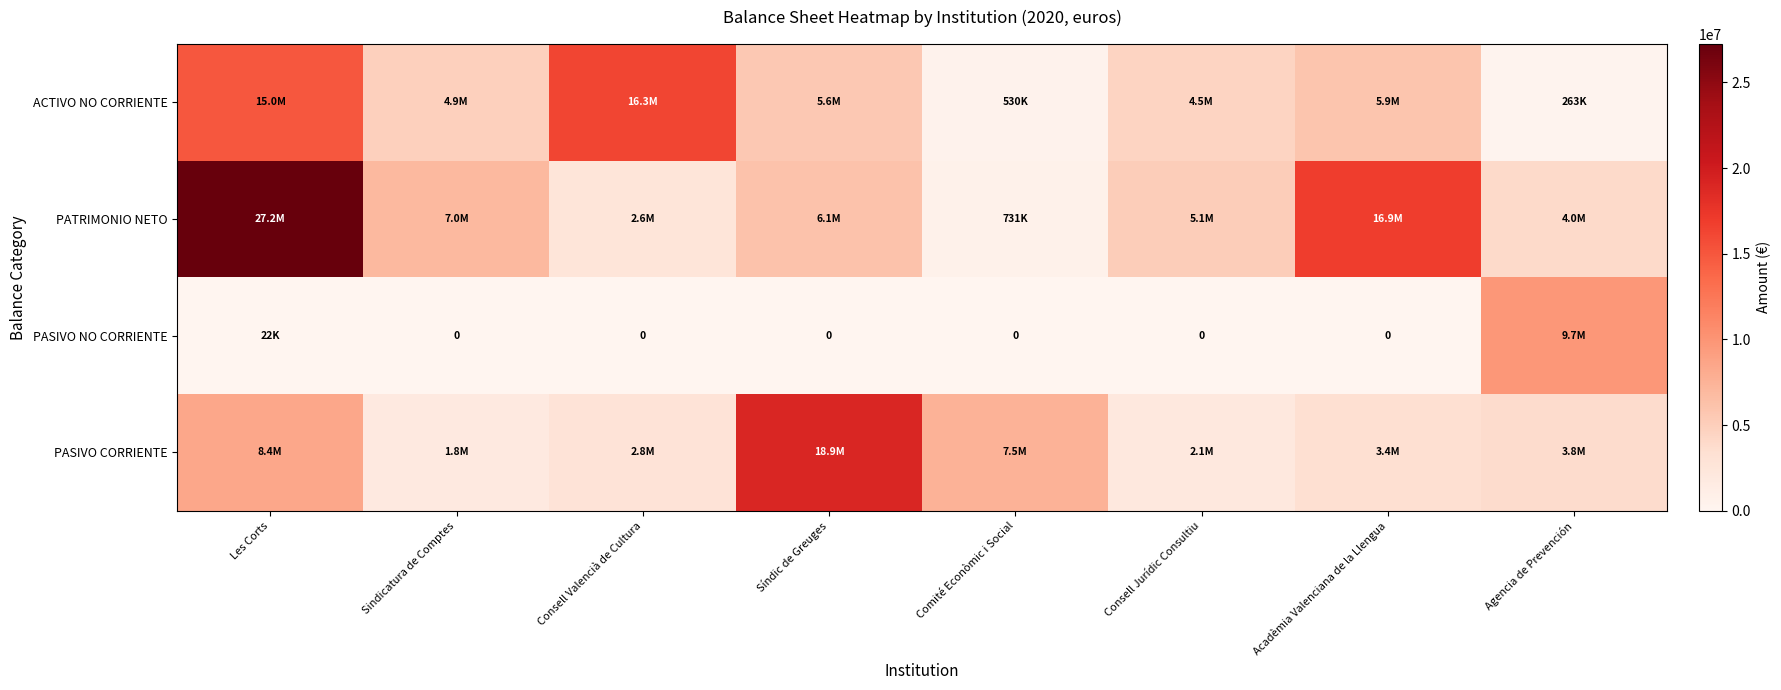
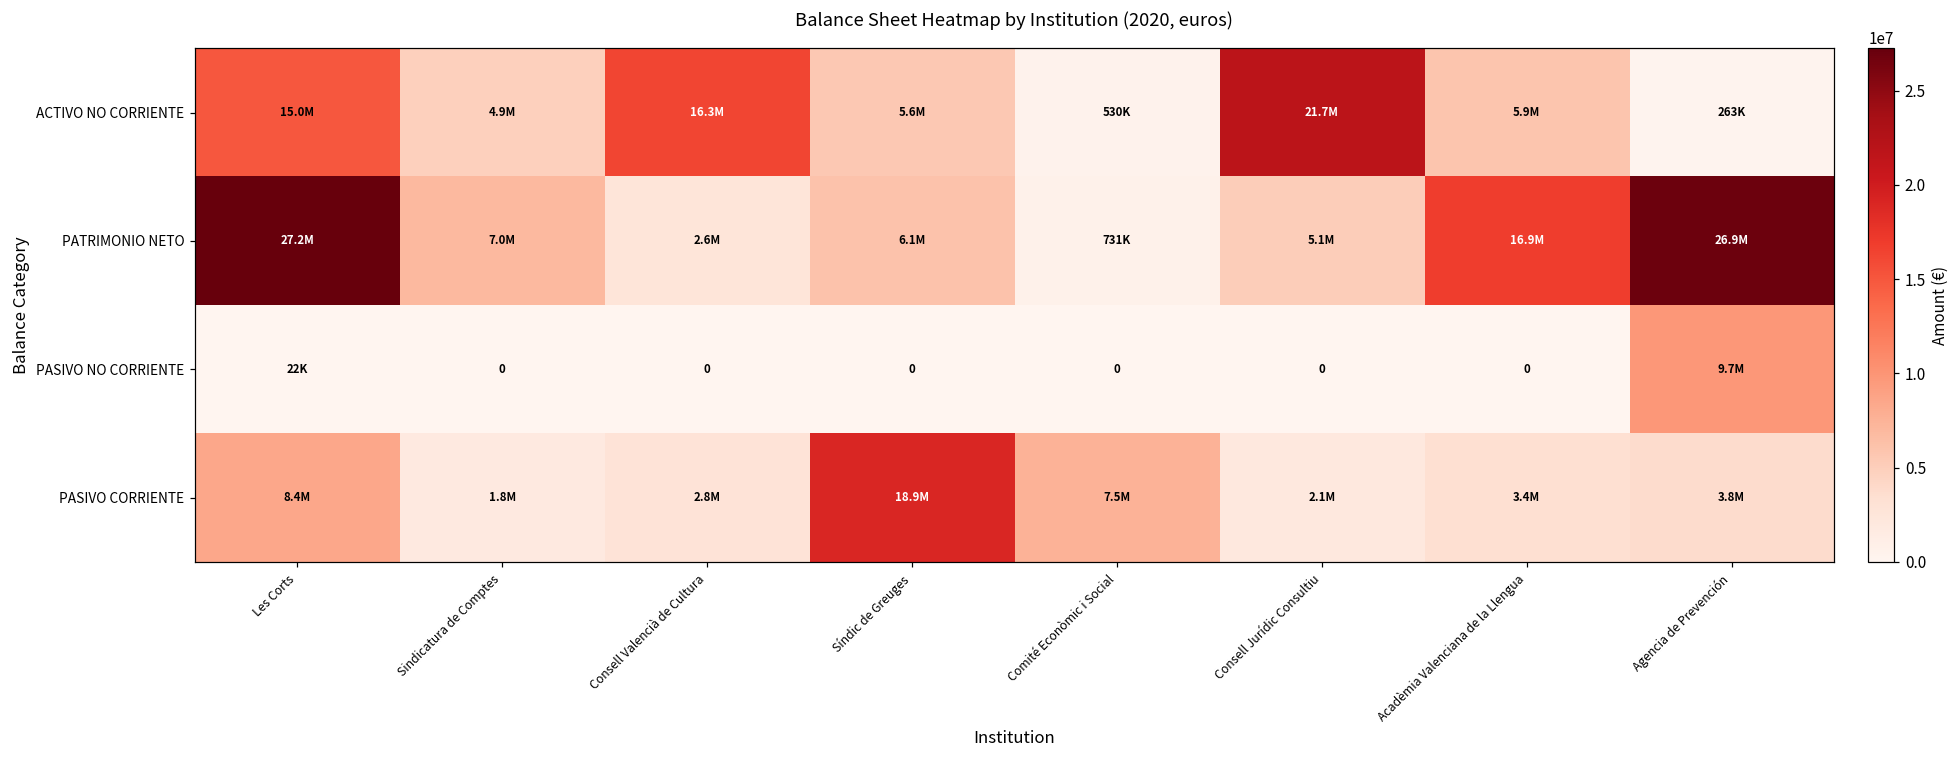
  {
    "ACTIVO NO CORRIENTE": {
      "Les Corts": "15.0M",
      "Sindicatura de Comptes": "4.9M",
      "Consell Valencià de Cultura": "16.3M",
      "Síndic de Greuges": "5.6M",
      "Comité Econòmic i Social": "530K",
-     "Consell Jurídic Consultiu": "4.5M",
+     "Consell Jurídic Consultiu": "21.7M",
      "Acadèmia Valenciana de la Llengua": "5.9M",
      "Agencia de Prevención": "263K"
    },
    "PATRIMONIO NETO": {
      "Les Corts": "27.2M",
      "Sindicatura de Comptes": "7.0M",
      "Consell Valencià de Cultura": "2.6M",
      "Síndic de Greuges": "6.1M",
      "Comité Econòmic i Social": "731K",
      "Consell Jurídic Consultiu": "5.1M",
      "Acadèmia Valenciana de la Llengua": "16.9M",
-     "Agencia de Prevención": "4.0M"
+     "Agencia de Prevención": "26.9M"
    },
    "PASIVO NO CORRIENTE": {
      "Les Corts": "22K",
      "Sindicatura de Comptes": "0",
      "Consell Valencià de Cultura": "0",
      "Síndic de Greuges": "0",
      "Comité Econòmic i Social": "0",
      "Consell Jurídic Consultiu": "0",
      "Acadèmia Valenciana de la Llengua": "0",
      "Agencia de Prevención": "9.7M"
    },
    "PASIVO CORRIENTE": {
      "Les Corts": "8.4M",
      "Sindicatura de Comptes": "1.8M",
      "Consell Valencià de Cultura": "2.8M",
      "Síndic de Greuges": "18.9M",
      "Comité Econòmic i Social": "7.5M",
      "Consell Jurídic Consultiu": "2.1M",
      "Acadèmia Valenciana de la Llengua": "3.4M",
      "Agencia de Prevención": "3.8M"
    }
  }
